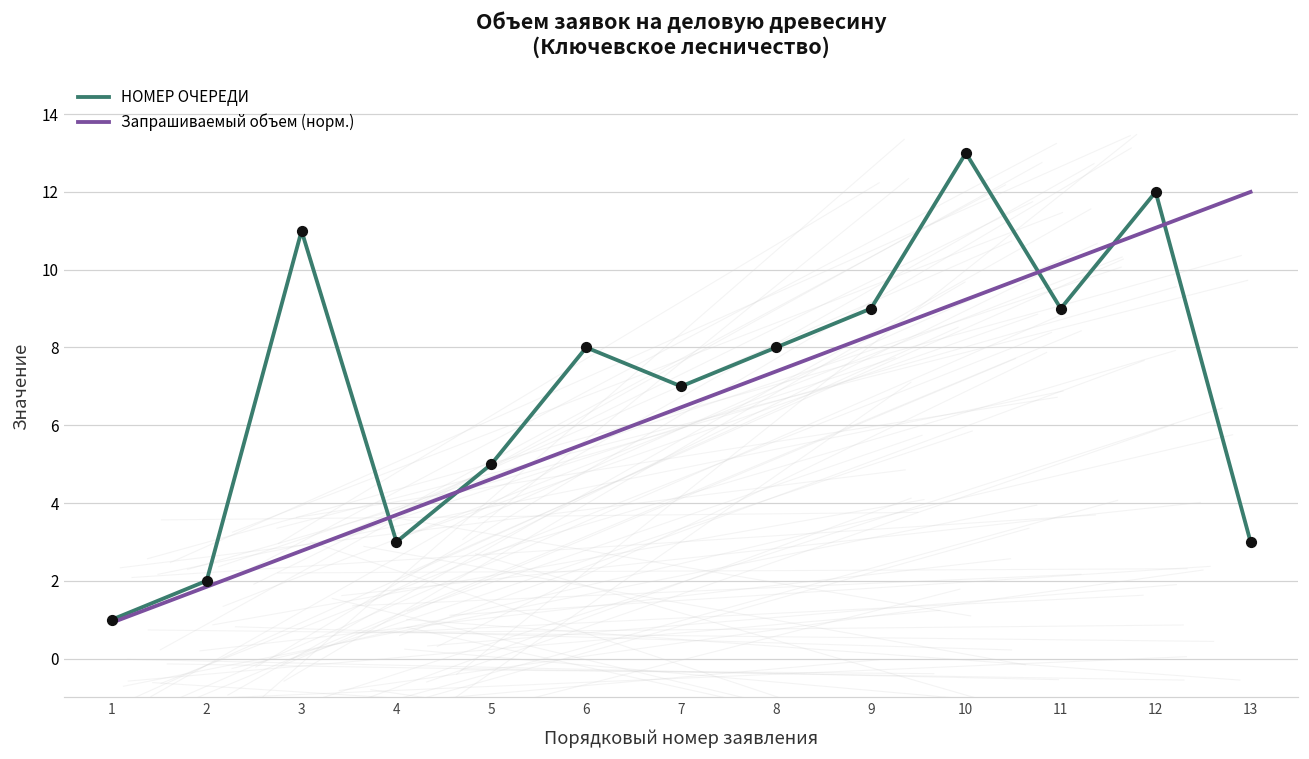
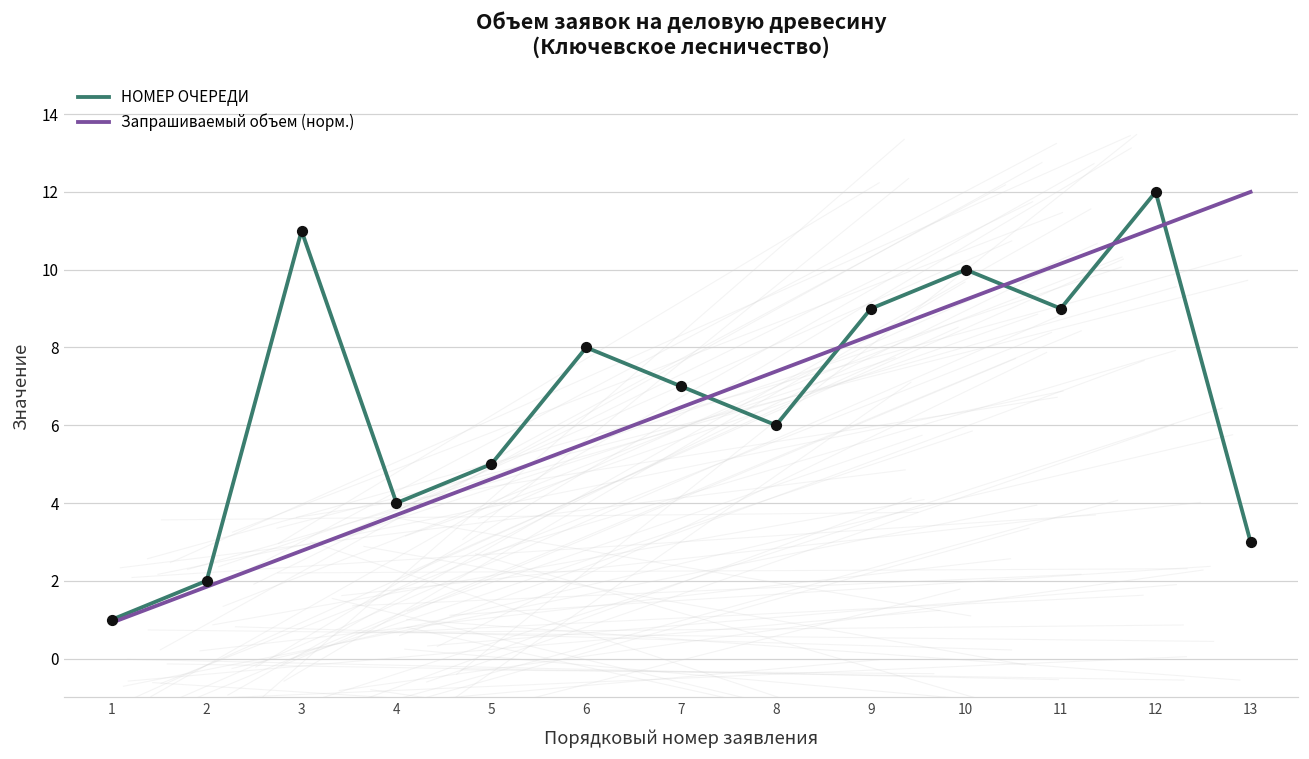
  {
    "НОМЕР ОЧЕРЕДИ": {
      "1": 1,
      "2": 2,
      "3": 11,
-     "4": 3,
+     "4": 4,
      "5": 5,
      "6": 8,
      "7": 7,
-     "8": 8,
+     "8": 6,
      "9": 9,
-     "10": 13,
+     "10": 10,
      "11": 9,
      "12": 12,
      "13": 3
    },
    "Запрашиваемый объем (норм.)": {
      "1": 0.9,
      "2": 1.8,
      "3": 2.8,
      "4": 3.7,
      "5": 4.6,
      "6": 5.5,
      "7": 6.5,
      "8": 7.4,
      "9": 8.3,
      "10": 9.2,
      "11": 10.2,
      "12": 11.1,
      "13": 12
    }
  }
